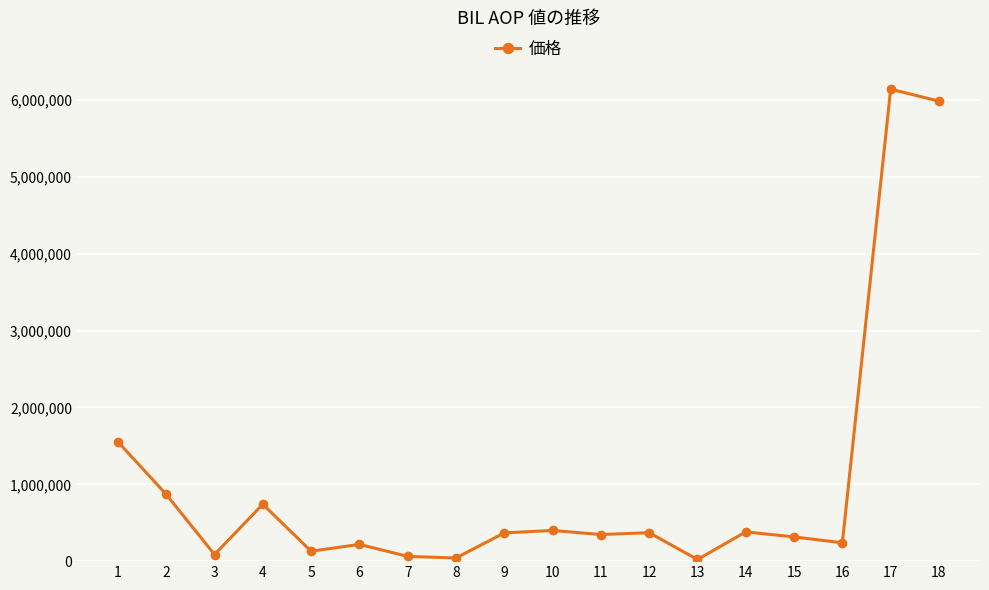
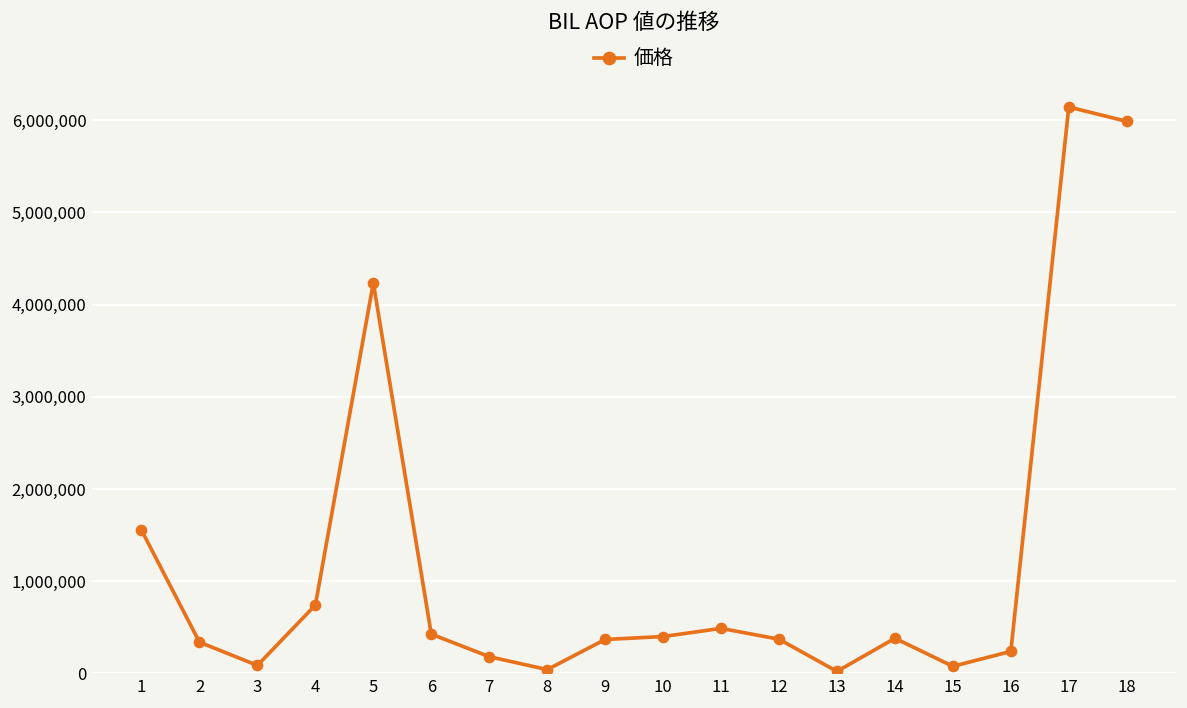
  {
    "1": "1,600,000",
-   "2": "900,000",
+   "2": "300,000",
    "3": "100,000",
    "4": "700,000",
-   "5": "100,000",
-   "6": "200,000",
-   "7": "100,000",
+   "5": "4,200,000",
+   "6": "400,000",
+   "7": "200,000",
    "8": "0",
    "9": "400,000",
    "10": "400,000",
-   "11": "300,000",
+   "11": "500,000",
    "12": "400,000",
    "13": "0",
    "14": "400,000",
-   "15": "300,000",
+   "15": "100,000",
    "16": "200,000",
    "17": "6,100,000",
    "18": "6,000,000"
  }
